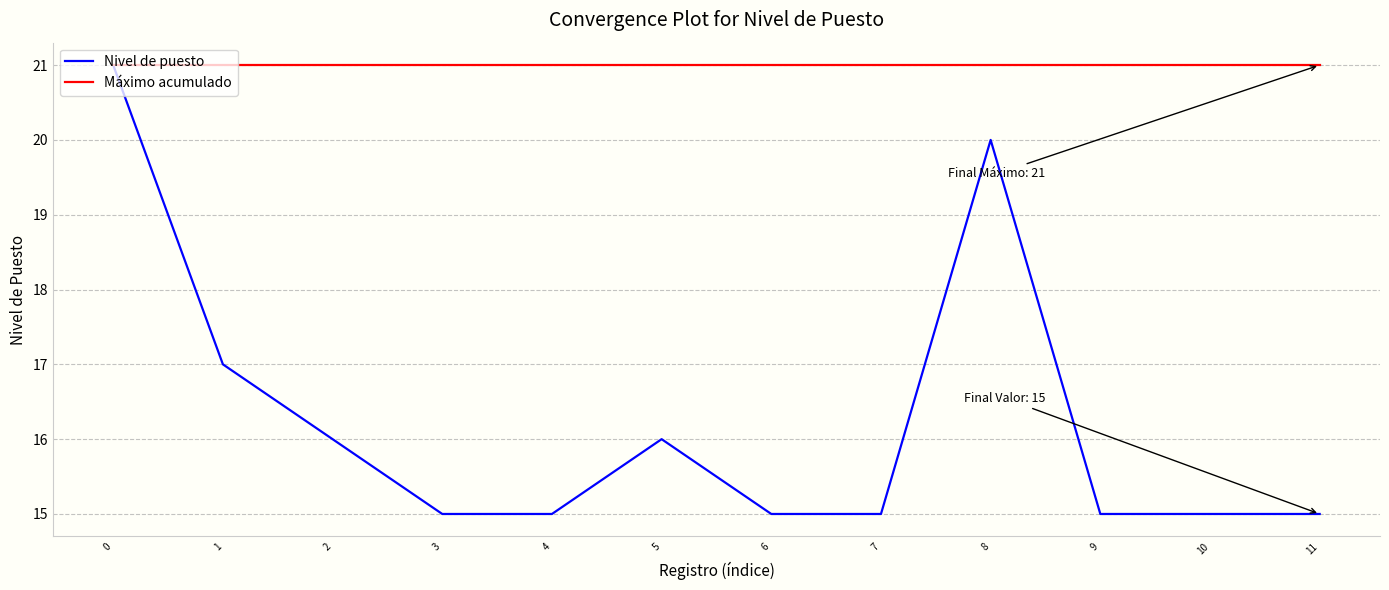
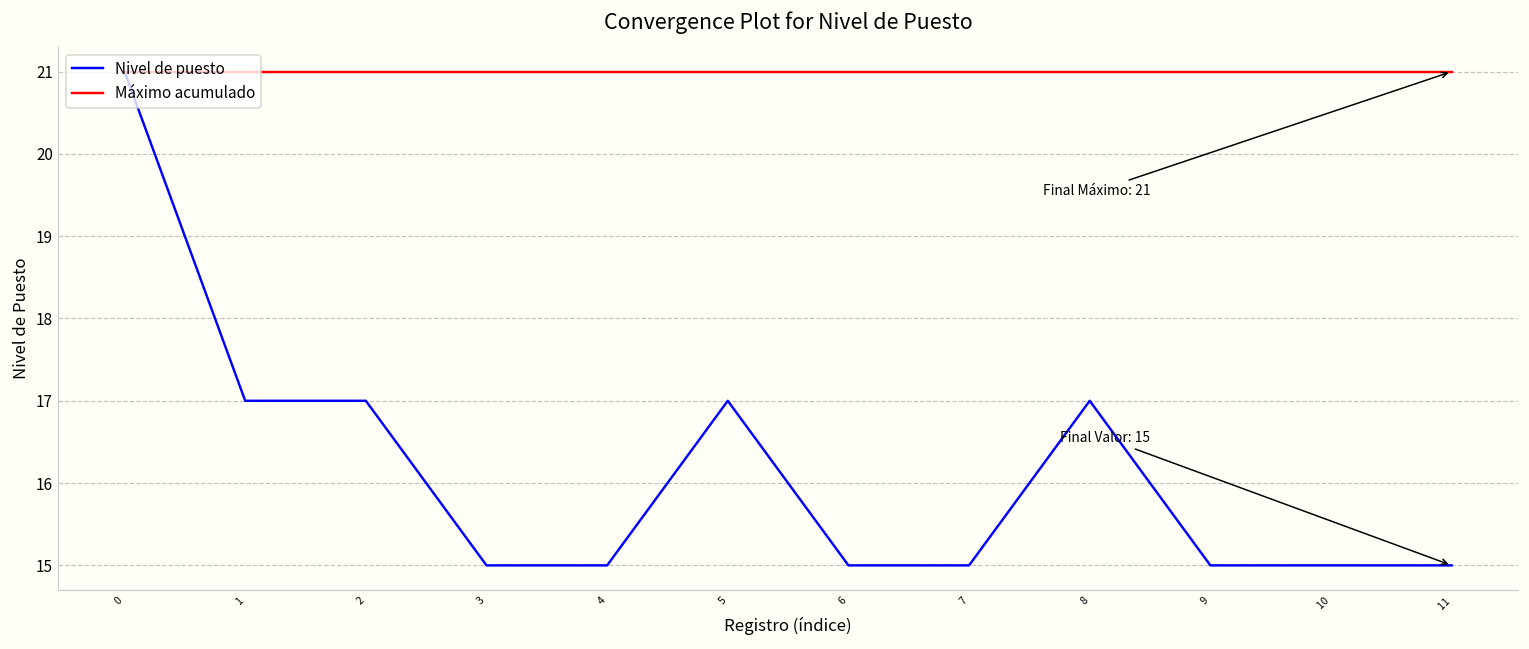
  {
    "Nivel de puesto": {
      "1": 17,
-     "2": 16,
+     "2": 17,
      "3": 15,
      "4": 15,
-     "5": 16,
+     "5": 17,
      "6": 15,
      "7": 15,
-     "8": 20,
+     "8": 17,
      "11": 15
    },
    "Máximo acumulado": {
      "2": 21,
      "3": 21,
      "4": 21,
      "5": 21,
      "6": 21,
      "7": 21,
      "11": 21
    }
  }
